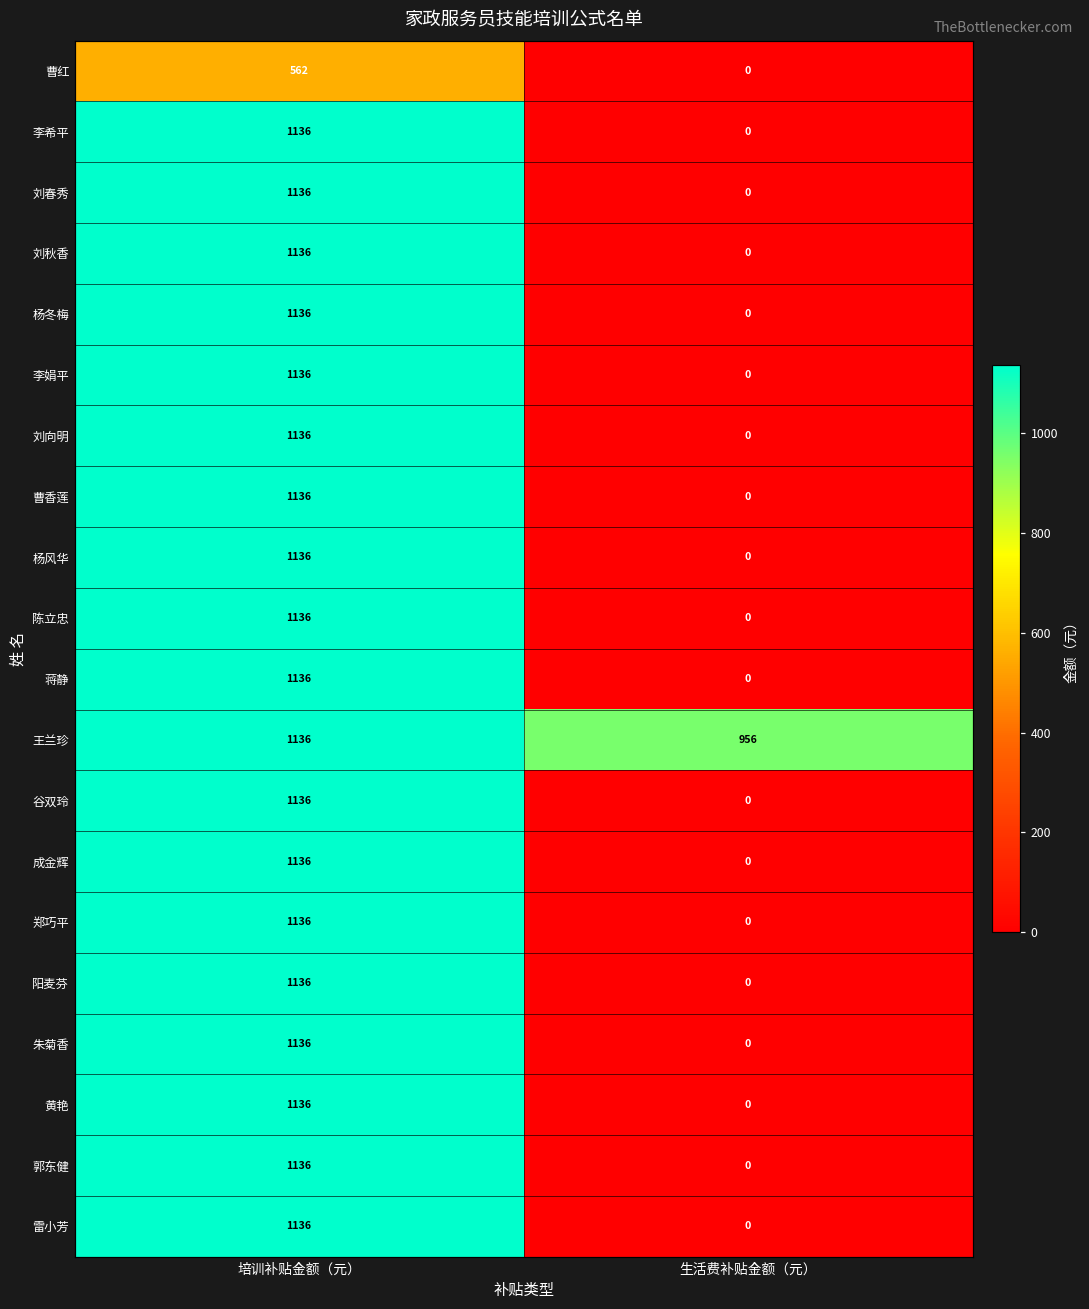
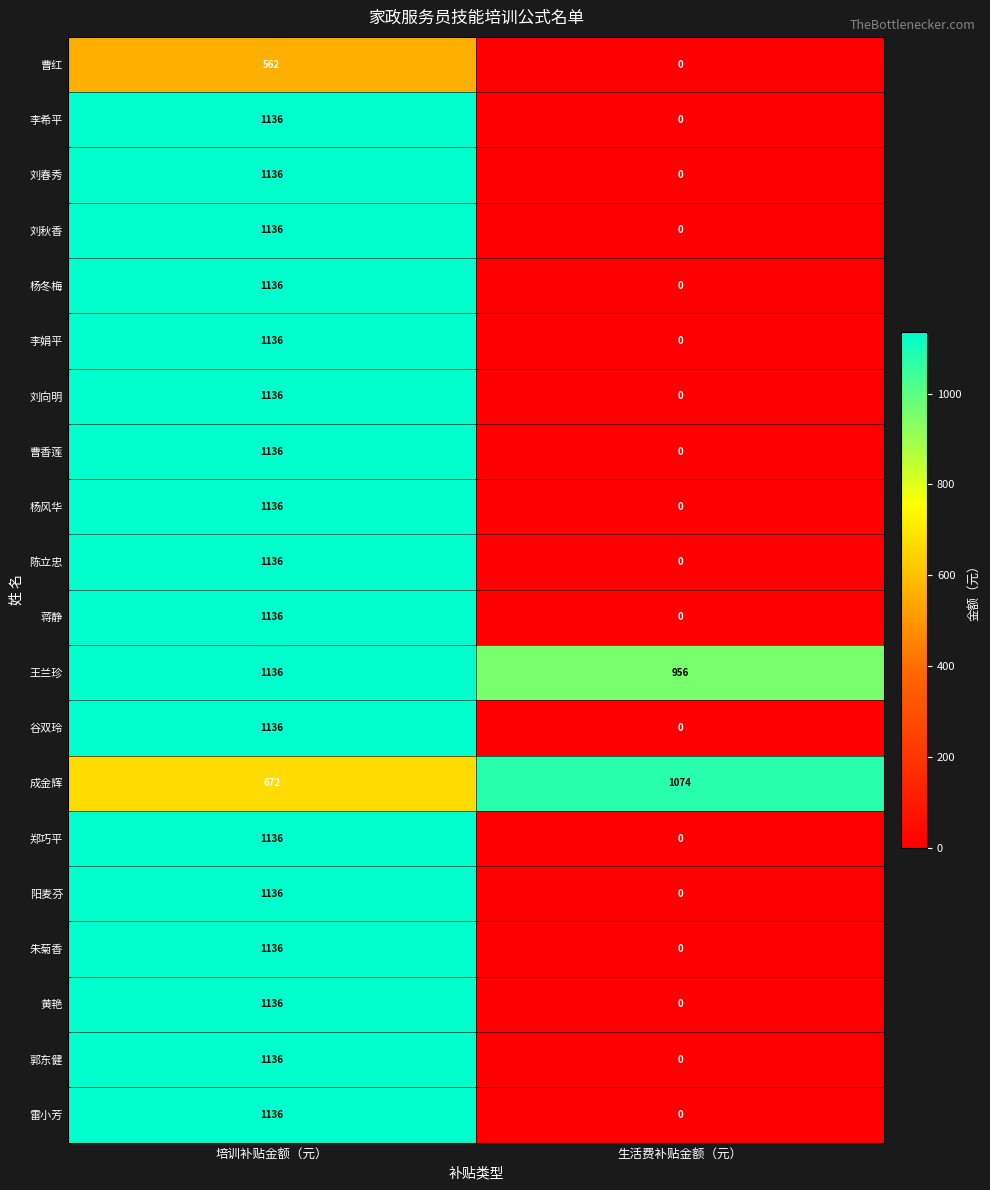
  {
    "曹红": {
      "培训补贴金额（元）": 562,
      "生活费补贴金额（元）": 0
    },
    "李希平": {
      "培训补贴金额（元）": 1136,
      "生活费补贴金额（元）": 0
    },
    "刘春秀": {
      "培训补贴金额（元）": 1136,
      "生活费补贴金额（元）": 0
    },
    "刘秋香": {
      "培训补贴金额（元）": 1136,
      "生活费补贴金额（元）": 0
    },
    "杨冬梅": {
      "培训补贴金额（元）": 1136,
      "生活费补贴金额（元）": 0
    },
    "李娟平": {
      "培训补贴金额（元）": 1136,
      "生活费补贴金额（元）": 0
    },
    "刘向明": {
      "培训补贴金额（元）": 1136,
      "生活费补贴金额（元）": 0
    },
    "曹香莲": {
      "培训补贴金额（元）": 1136,
      "生活费补贴金额（元）": 0
    },
    "杨风华": {
      "培训补贴金额（元）": 1136,
      "生活费补贴金额（元）": 0
    },
    "陈立忠": {
      "培训补贴金额（元）": 1136,
      "生活费补贴金额（元）": 0
    },
    "蒋静": {
      "培训补贴金额（元）": 1136,
      "生活费补贴金额（元）": 0
    },
    "王兰珍": {
      "培训补贴金额（元）": 1136,
      "生活费补贴金额（元）": 956
    },
    "谷双玲": {
      "培训补贴金额（元）": 1136,
      "生活费补贴金额（元）": 0
    },
    "成金辉": {
-     "培训补贴金额（元）": 1136,
-     "生活费补贴金额（元）": 0
+     "培训补贴金额（元）": 672,
+     "生活费补贴金额（元）": 1074
    },
    "郑巧平": {
      "培训补贴金额（元）": 1136,
      "生活费补贴金额（元）": 0
    },
    "阳麦芬": {
      "培训补贴金额（元）": 1136,
      "生活费补贴金额（元）": 0
    },
    "朱菊香": {
      "培训补贴金额（元）": 1136,
      "生活费补贴金额（元）": 0
    },
    "黄艳": {
      "培训补贴金额（元）": 1136,
      "生活费补贴金额（元）": 0
    },
    "郭东健": {
      "培训补贴金额（元）": 1136,
      "生活费补贴金额（元）": 0
    },
    "雷小芳": {
      "培训补贴金额（元）": 1136,
      "生活费补贴金额（元）": 0
    }
  }
